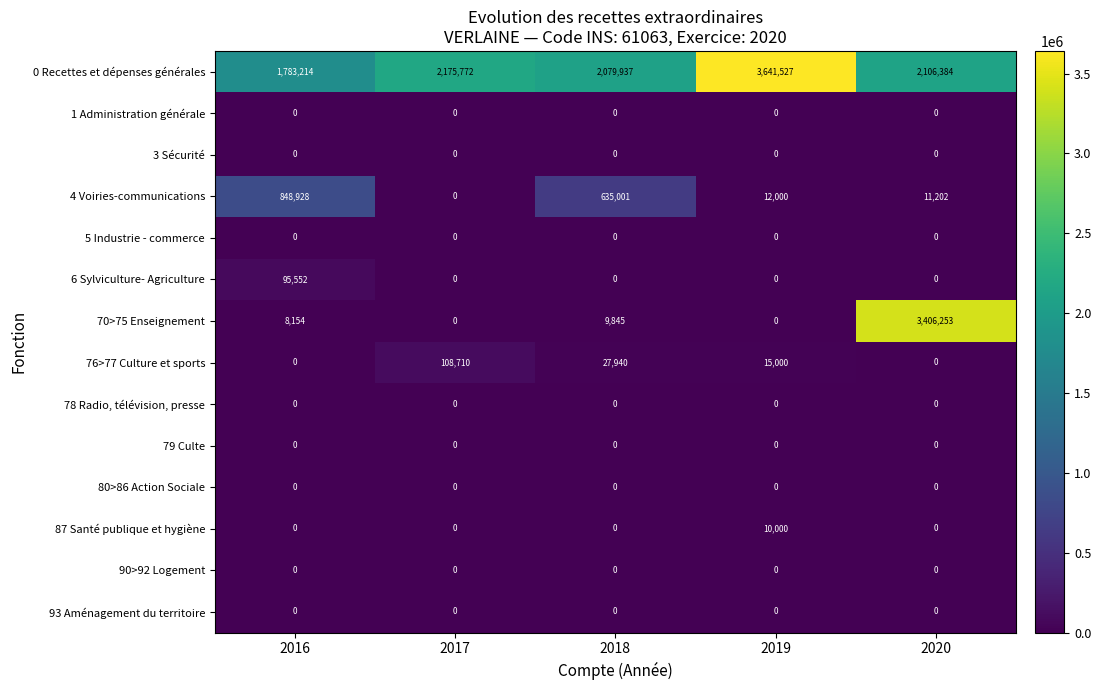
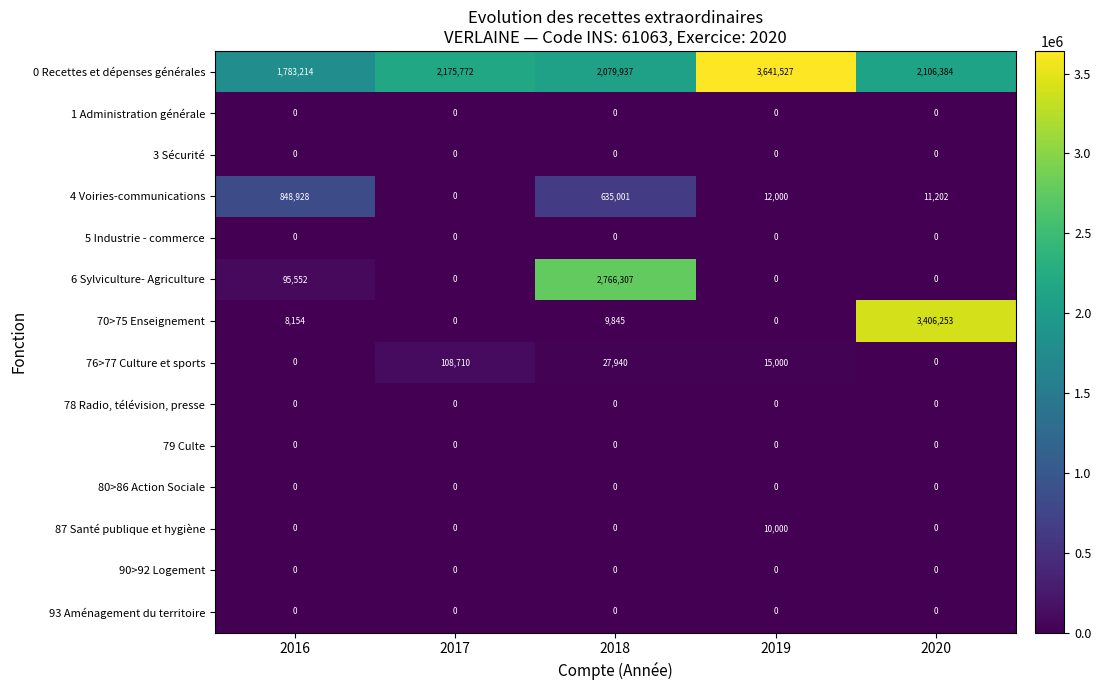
  {
    "0 Recettes et dépenses générales": {
      "2016": "1,783,214",
      "2017": "2,175,772",
      "2018": "2,079,937",
      "2019": "3,641,527",
      "2020": "2,106,384"
    },
    "1 Administration générale": {
      "2016": "0",
      "2017": "0",
      "2018": "0",
      "2019": "0",
      "2020": "0"
    },
    "3 Sécurité": {
      "2016": "0",
      "2017": "0",
      "2018": "0",
      "2019": "0",
      "2020": "0"
    },
    "4 Voiries-communications": {
      "2016": "848,928",
      "2017": "0",
      "2018": "635,001",
      "2019": "12,000",
      "2020": "11,202"
    },
    "5 Industrie - commerce": {
      "2016": "0",
      "2017": "0",
      "2018": "0",
      "2019": "0",
      "2020": "0"
    },
    "6 Sylviculture- Agriculture": {
      "2016": "95,552",
      "2017": "0",
-     "2018": "0",
+     "2018": "2,766,307",
      "2019": "0",
      "2020": "0"
    },
    "70>75 Enseignement": {
      "2016": "8,154",
      "2017": "0",
      "2018": "9,845",
      "2019": "0",
      "2020": "3,406,253"
    },
    "76>77 Culture et sports": {
      "2016": "0",
      "2017": "108,710",
      "2018": "27,940",
      "2019": "15,000",
      "2020": "0"
    },
    "78 Radio, télévision, presse": {
      "2016": "0",
      "2017": "0",
      "2018": "0",
      "2019": "0",
      "2020": "0"
    },
    "79 Culte": {
      "2016": "0",
      "2017": "0",
      "2018": "0",
      "2019": "0",
      "2020": "0"
    },
    "80>86 Action Sociale": {
      "2016": "0",
      "2017": "0",
      "2018": "0",
      "2019": "0",
      "2020": "0"
    },
    "87 Santé publique et hygiène": {
      "2016": "0",
      "2017": "0",
      "2018": "0",
      "2019": "10,000",
      "2020": "0"
    },
    "90>92 Logement": {
      "2016": "0",
      "2017": "0",
      "2018": "0",
      "2019": "0",
      "2020": "0"
    },
    "93 Aménagement du territoire": {
      "2016": "0",
      "2017": "0",
      "2018": "0",
      "2019": "0",
      "2020": "0"
    }
  }
